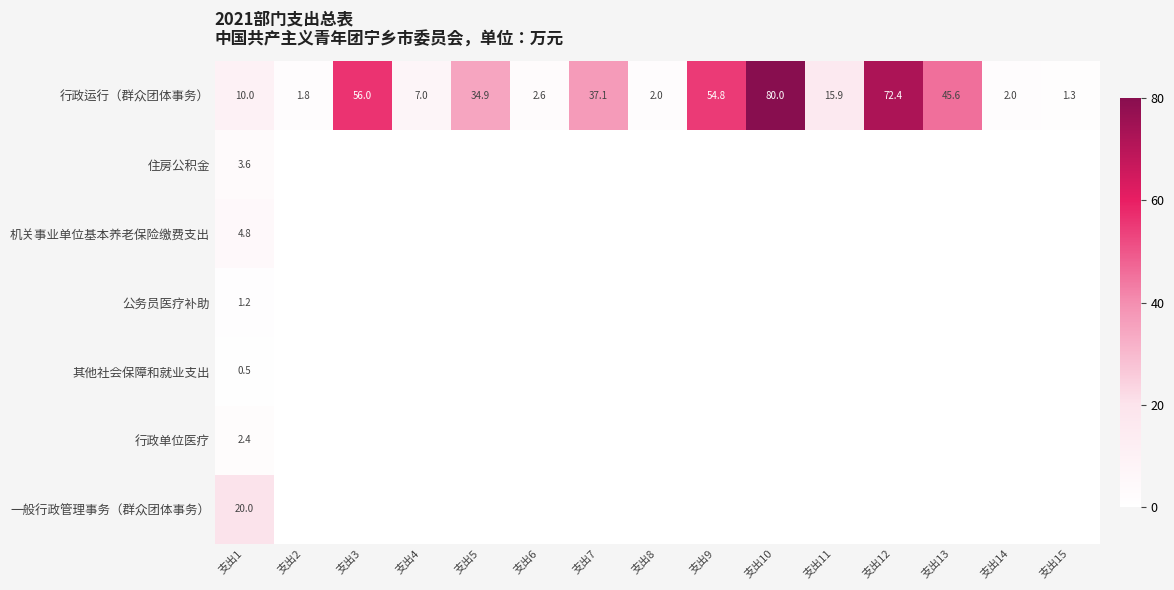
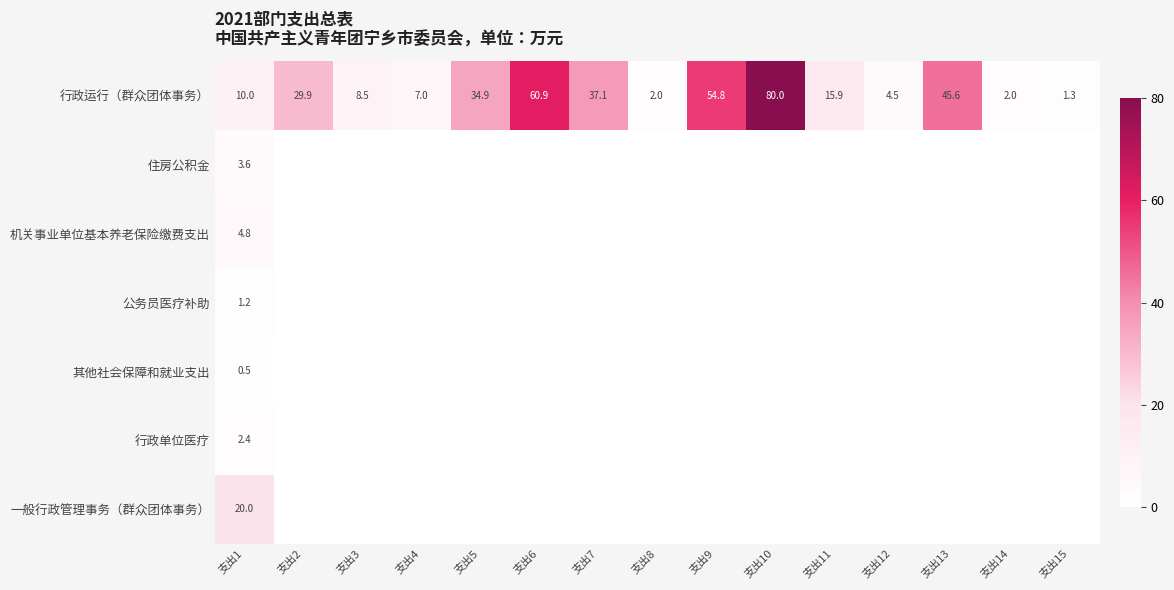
  {
    "行政运行（群众团体事务）": {
      "支出1": 10.0,
-     "支出2": 1.8,
-     "支出3": 56.0,
+     "支出2": 29.9,
+     "支出3": 8.5,
      "支出4": 7.0,
      "支出5": 34.9,
-     "支出6": 2.6,
+     "支出6": 60.9,
      "支出7": 37.1,
      "支出8": 2.0,
      "支出9": 54.8,
      "支出10": 80.0,
      "支出11": 15.9,
-     "支出12": 72.4,
+     "支出12": 4.5,
      "支出13": 45.6,
      "支出14": 2.0,
      "支出15": 1.3
    },
    "住房公积金": {
      "支出1": 3.6
    },
    "机关事业单位基本养老保险缴费支出": {
      "支出1": 4.8
    },
    "公务员医疗补助": {
      "支出1": 1.2
    },
    "其他社会保障和就业支出": {
      "支出1": 0.5
    },
    "行政单位医疗": {
      "支出1": 2.4
    },
    "一般行政管理事务（群众团体事务）": {
      "支出1": 20.0
    }
  }
